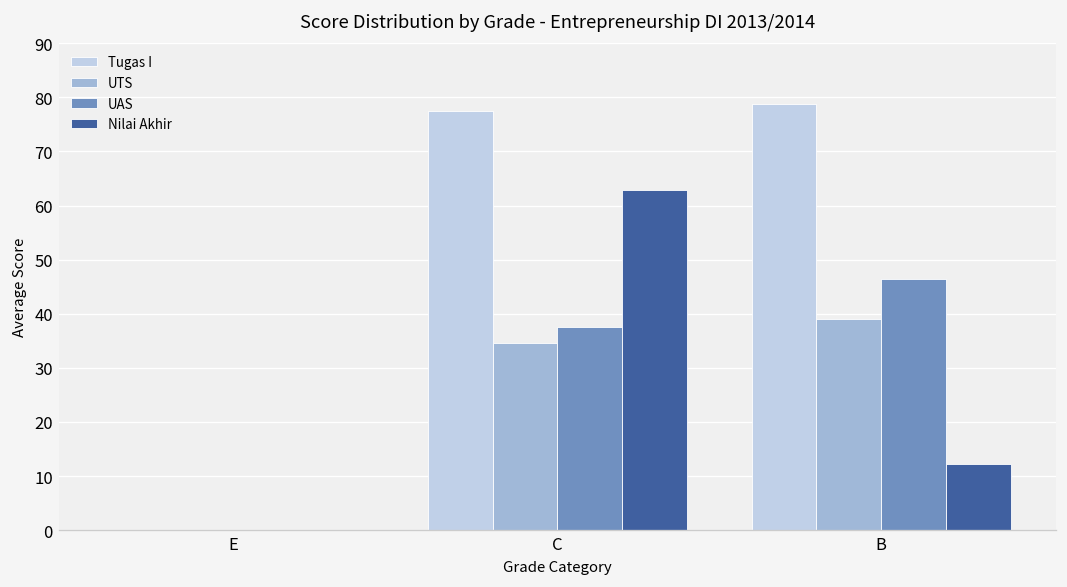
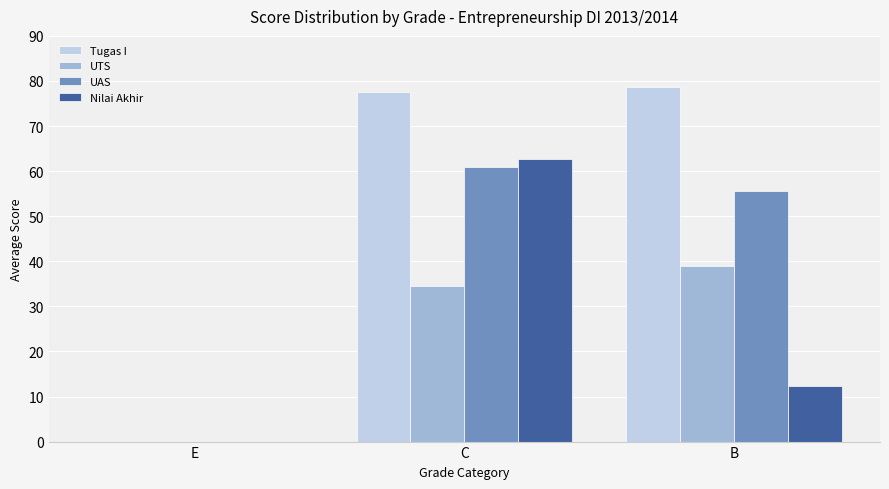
  {
    "UAS": {
      "E": 0,
-     "C": 38,
-     "B": 46
+     "C": 61,
+     "B": 56
    },
    "Nilai Akhir": {
      "E": 0,
      "C": 63,
      "B": 12
    }
  }
